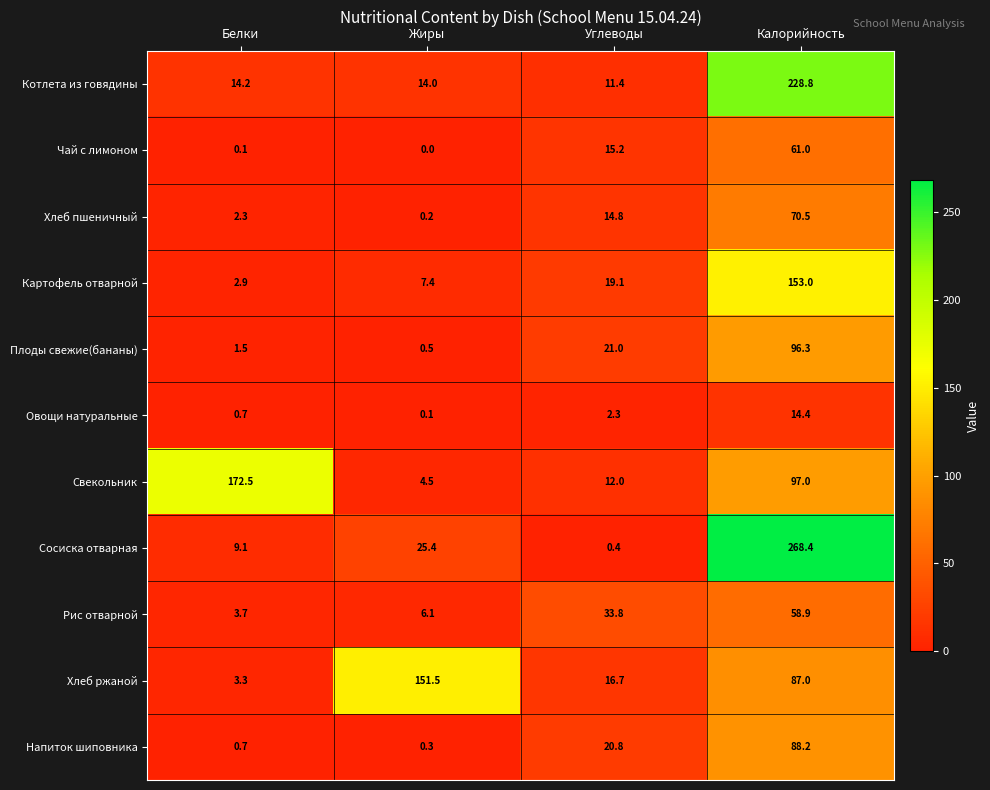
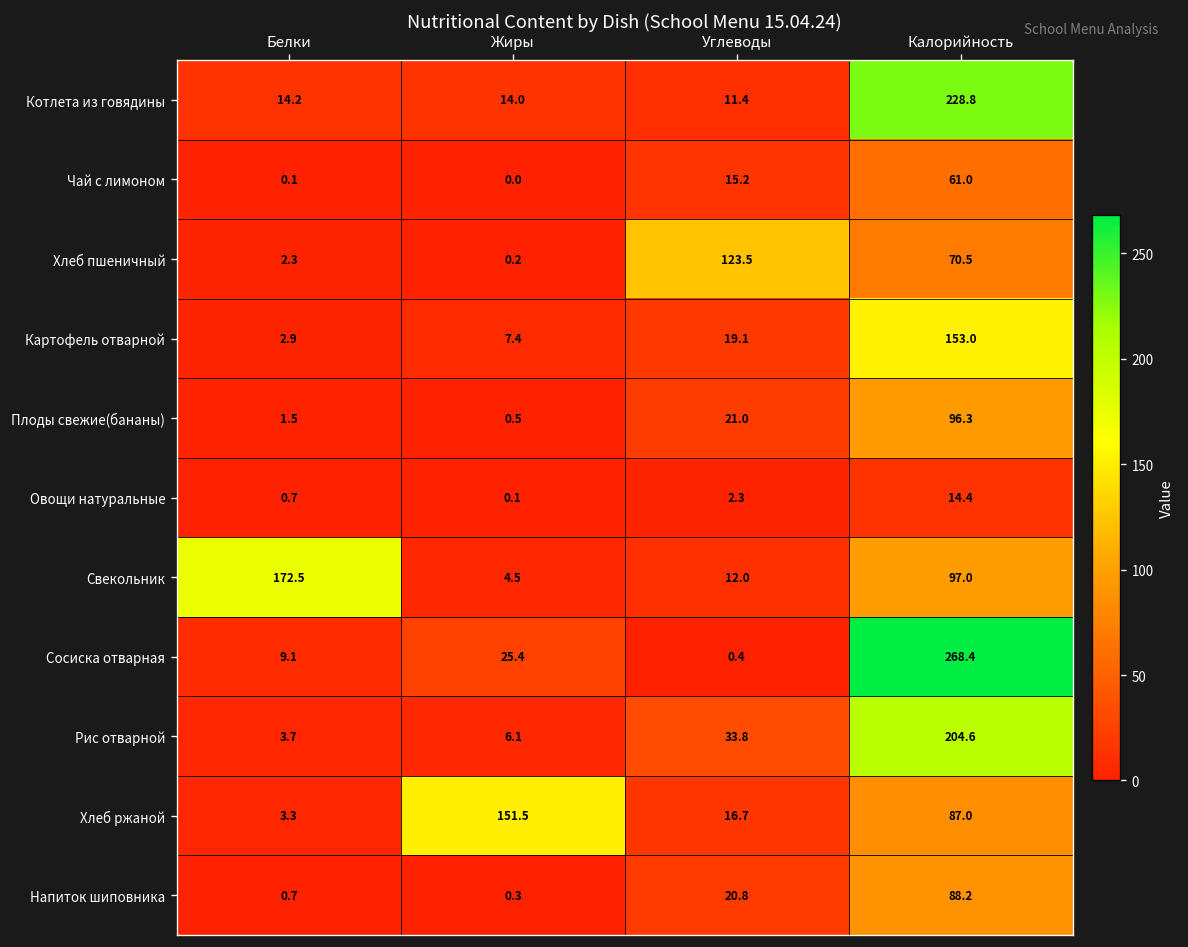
  {
    "Котлета из говядины": {
      "Белки": 14.2,
      "Жиры": 14.0,
      "Углеводы": 11.4,
      "Калорийность": 228.8
    },
    "Чай с лимоном": {
      "Белки": 0.1,
      "Жиры": 0.0,
      "Углеводы": 15.2,
      "Калорийность": 61.0
    },
    "Хлеб пшеничный": {
      "Белки": 2.3,
      "Жиры": 0.2,
-     "Углеводы": 14.8,
+     "Углеводы": 123.5,
      "Калорийность": 70.5
    },
    "Картофель отварной": {
      "Белки": 2.9,
      "Жиры": 7.4,
      "Углеводы": 19.1,
      "Калорийность": 153.0
    },
    "Плоды свежие(бананы)": {
      "Белки": 1.5,
      "Жиры": 0.5,
      "Углеводы": 21.0,
      "Калорийность": 96.3
    },
    "Овощи натуральные": {
      "Белки": 0.7,
      "Жиры": 0.1,
      "Углеводы": 2.3,
      "Калорийность": 14.4
    },
    "Свекольник": {
      "Белки": 172.5,
      "Жиры": 4.5,
      "Углеводы": 12.0,
      "Калорийность": 97.0
    },
    "Сосиска отварная": {
      "Белки": 9.1,
      "Жиры": 25.4,
      "Углеводы": 0.4,
      "Калорийность": 268.4
    },
    "Рис отварной": {
      "Белки": 3.7,
      "Жиры": 6.1,
      "Углеводы": 33.8,
-     "Калорийность": 58.9
+     "Калорийность": 204.6
    },
    "Хлеб ржаной": {
      "Белки": 3.3,
      "Жиры": 151.5,
      "Углеводы": 16.7,
      "Калорийность": 87.0
    },
    "Напиток шиповника": {
      "Белки": 0.7,
      "Жиры": 0.3,
      "Углеводы": 20.8,
      "Калорийность": 88.2
    }
  }
